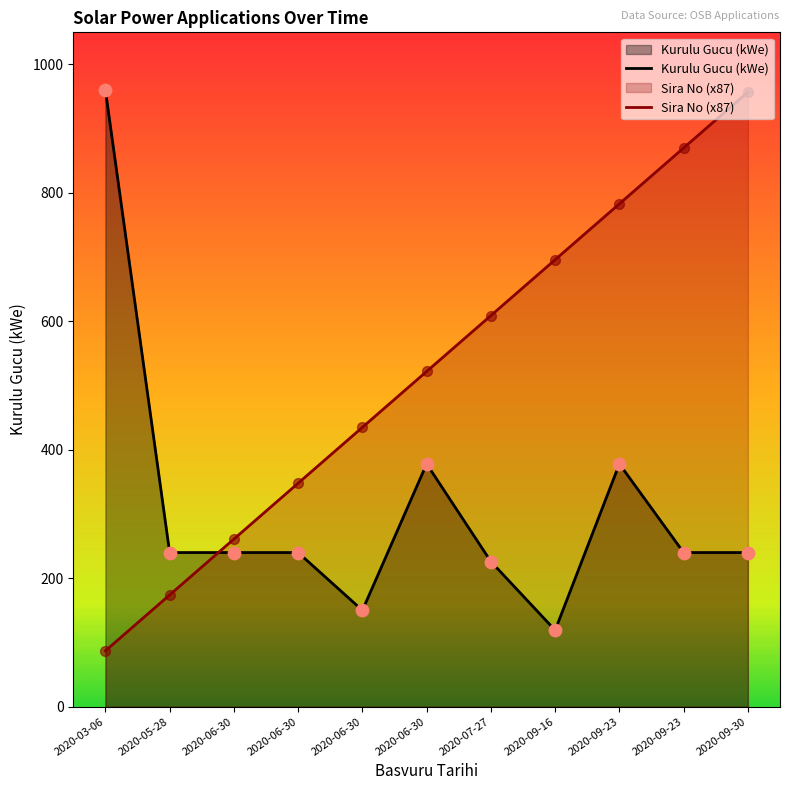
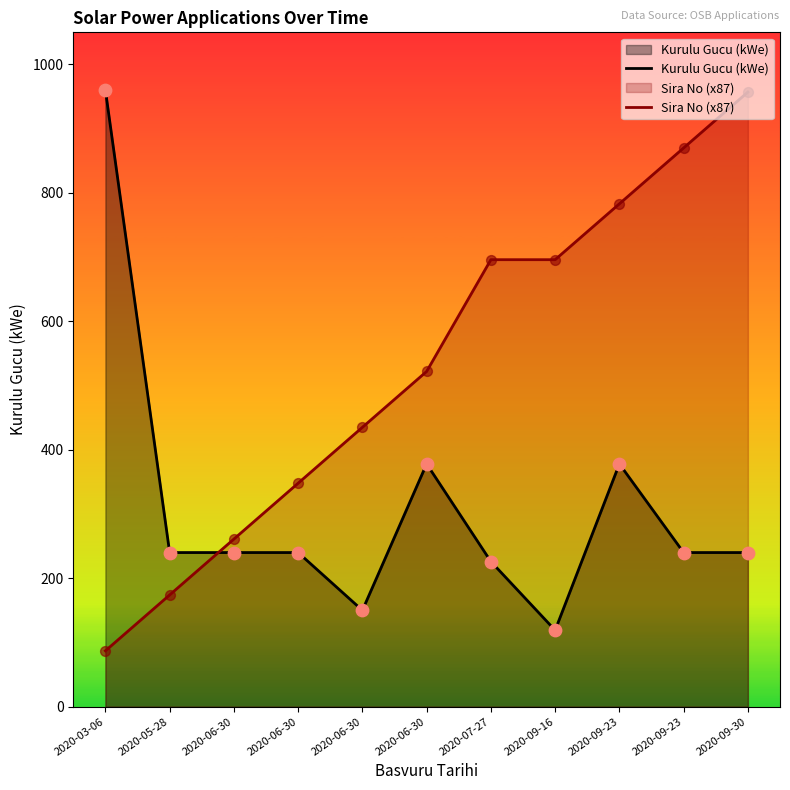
  {
    "Kurulu Gucu (kWe)": {
      "2020-03-06": 960,
      "2020-05-28": 240,
      "2020-07-27": 230,
      "2020-09-16": 120,
      "2020-09-30": 240
    },
    "Sira No (x87)": {
      "2020-03-06": 90,
      "2020-05-28": 170,
-     "2020-07-27": 610,
+     "2020-07-27": 700,
      "2020-09-16": 700
    }
  }
